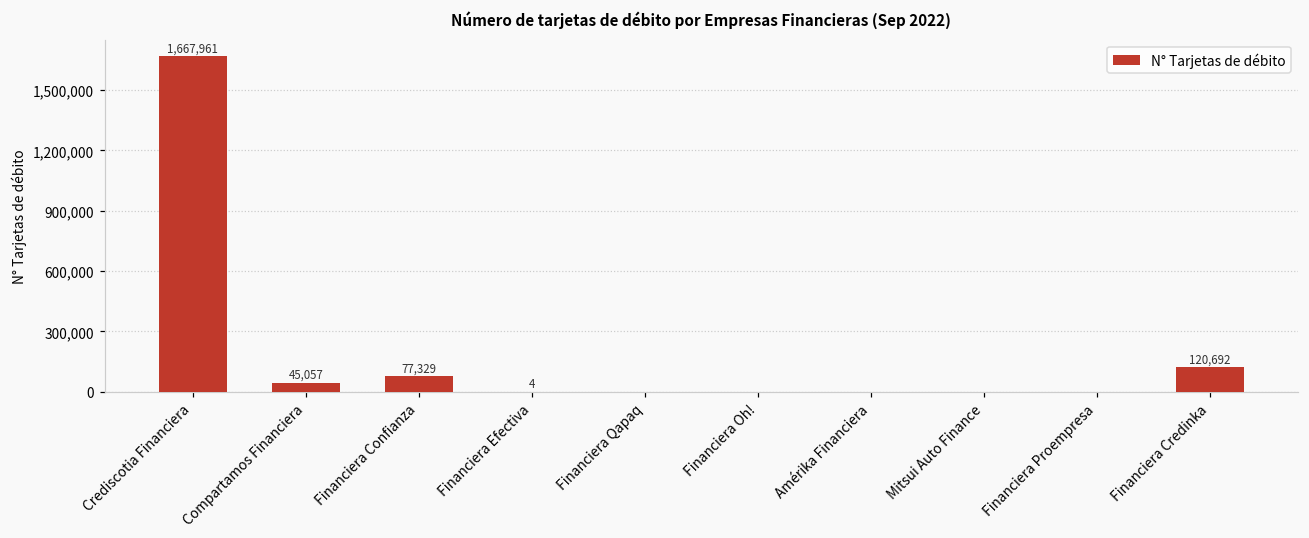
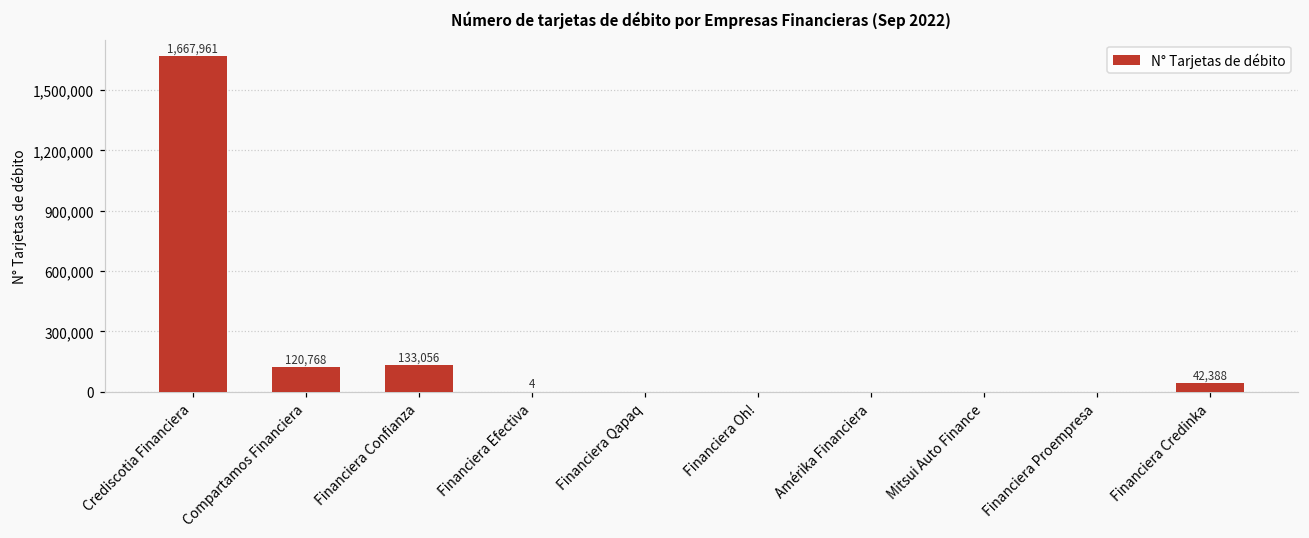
  {
    "Crediscotia Financiera": "1,667,961",
-   "Compartamos Financiera": "45,057",
-   "Financiera Confianza": "77,329",
+   "Compartamos Financiera": "120,768",
+   "Financiera Confianza": "133,056",
    "Financiera Efectiva": "4",
-   "Financiera Credinka": "120,692"
+   "Financiera Credinka": "42,388"
  }
